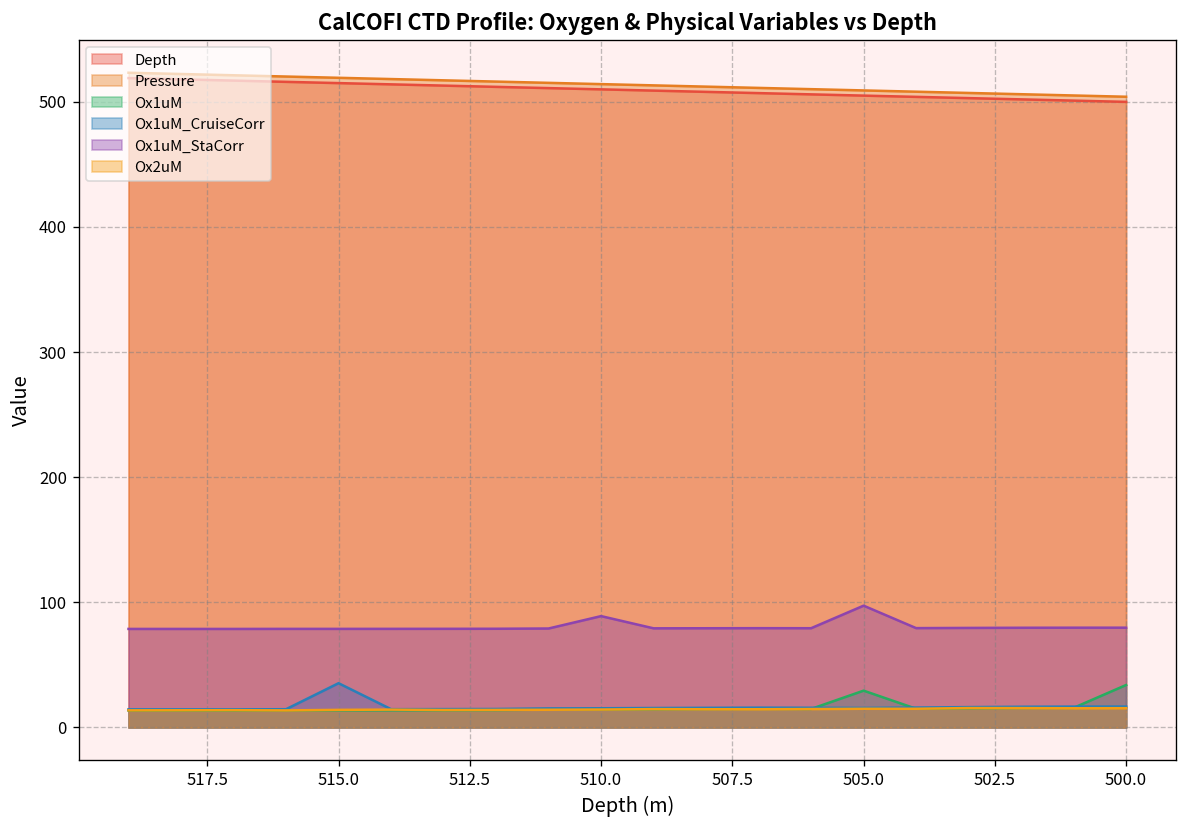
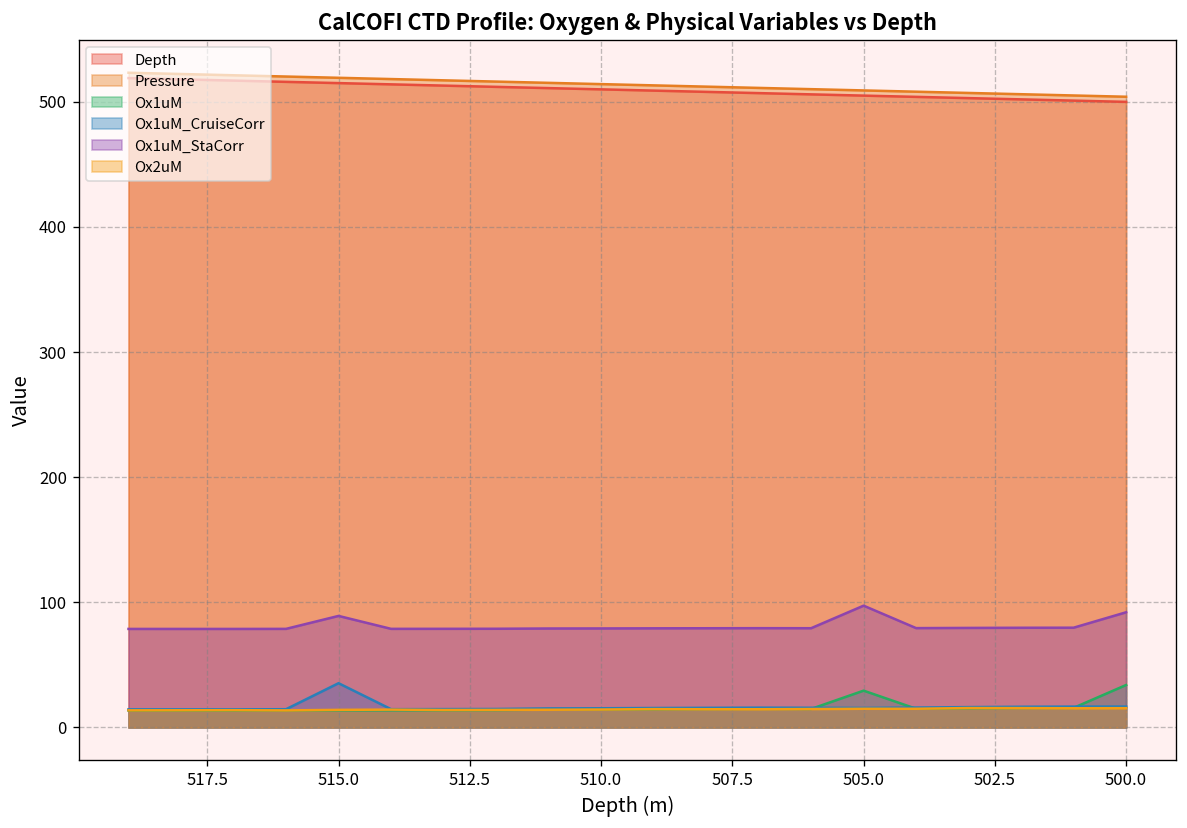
  {
    "Ox1uM": {
      "505.0": 29,
      "500.0": 34
    },
    "Ox1uM_CruiseCorr": {
      "515.0": 35
    },
    "Ox1uM_StaCorr": {
-     "515.0": 79,
-     "510.0": 89,
+     "515.0": 89,
+     "510.0": 79,
      "505.0": 97,
-     "500.0": 80
+     "500.0": 92
    }
  }
